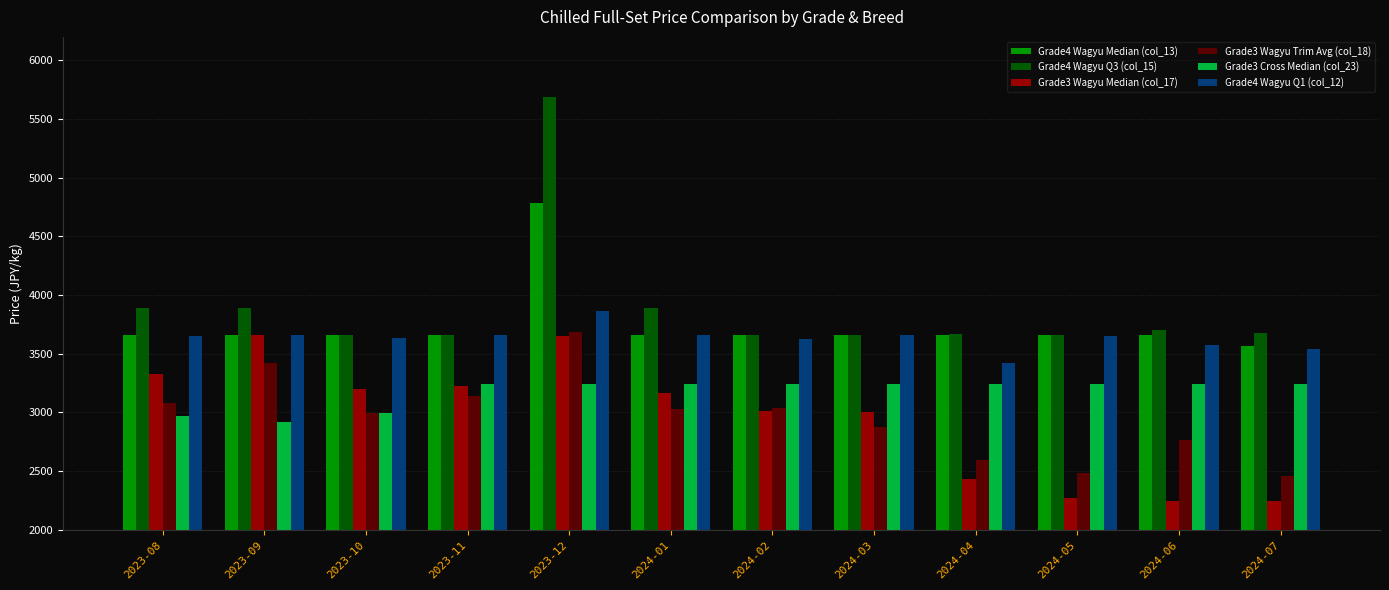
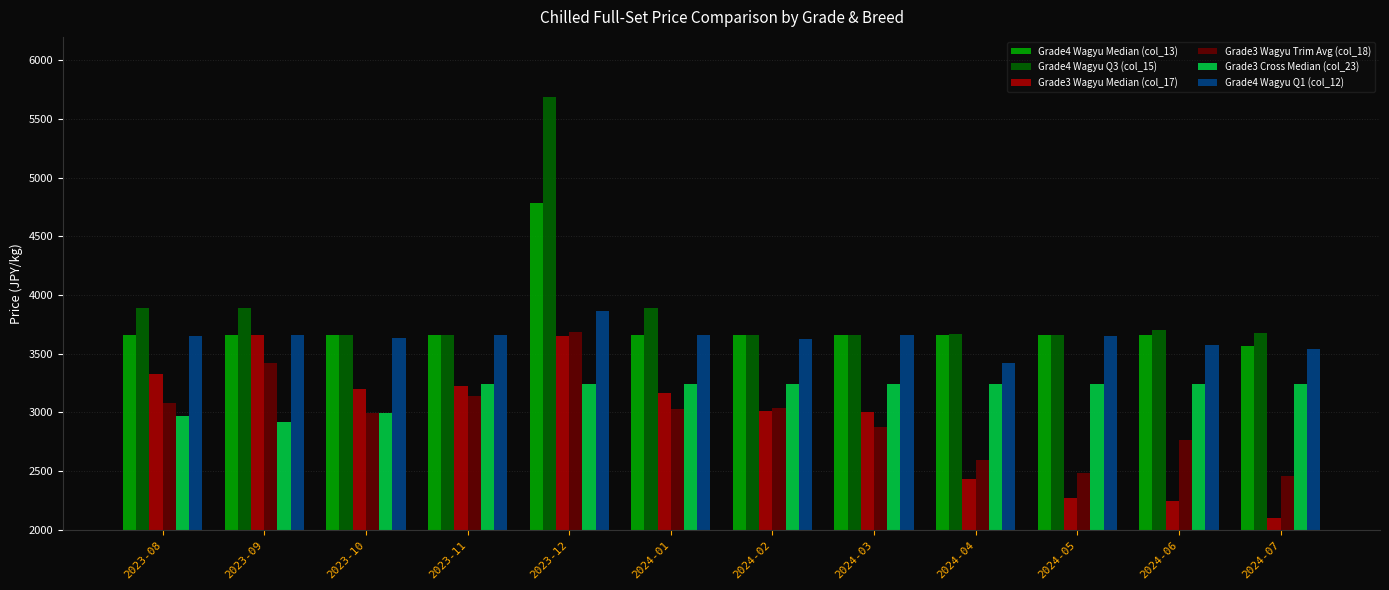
  {
    "Grade4 Wagyu Median (col_13)": {
      "2023-08": 3660,
      "2023-09": 3660,
      "2023-10": 3660,
      "2023-11": 3660,
      "2023-12": 4790,
      "2024-01": 3660,
      "2024-02": 3660,
      "2024-03": 3660,
      "2024-04": 3660,
      "2024-05": 3660,
      "2024-06": 3660,
      "2024-07": 3570
    },
    "Grade4 Wagyu Q3 (col_15)": {
      "2023-08": 3890,
      "2023-09": 3890,
      "2023-10": 3660,
      "2023-11": 3660,
      "2023-12": 5690,
      "2024-01": 3890,
      "2024-02": 3660,
      "2024-03": 3660,
      "2024-04": 3670,
      "2024-05": 3660,
      "2024-06": 3700,
      "2024-07": 3680
    },
    "Grade3 Wagyu Median (col_17)": {
      "2023-08": 3330,
      "2023-09": 3660,
      "2023-10": 3200,
      "2023-11": 3230,
      "2023-12": 3650,
      "2024-01": 3170,
      "2024-02": 3010,
      "2024-03": 3000,
      "2024-04": 2430,
      "2024-05": 2270,
      "2024-06": 2250,
-     "2024-07": 2240
+     "2024-07": 2100
    },
    "Grade3 Wagyu Trim Avg (col_18)": {
      "2023-08": 3080,
      "2023-09": 3420,
      "2023-10": 3000,
      "2023-11": 3140,
      "2023-12": 3680,
      "2024-01": 3030,
      "2024-02": 3040,
      "2024-03": 2880,
      "2024-04": 2600,
      "2024-05": 2480,
      "2024-06": 2770,
      "2024-07": 2460
    },
    "Grade3 Cross Median (col_23)": {
      "2023-08": 2970,
      "2023-09": 2920,
      "2023-10": 2990,
      "2023-11": 3240,
      "2023-12": 3240,
      "2024-01": 3240,
      "2024-02": 3240,
      "2024-03": 3240,
      "2024-04": 3240,
      "2024-05": 3240,
      "2024-06": 3240,
      "2024-07": 3240
    },
    "Grade4 Wagyu Q1 (col_12)": {
      "2023-08": 3650,
      "2023-09": 3660,
      "2023-10": 3640,
      "2023-11": 3660,
      "2023-12": 3860,
      "2024-01": 3660,
      "2024-02": 3630,
      "2024-03": 3660,
      "2024-04": 3430,
      "2024-05": 3650,
      "2024-06": 3580,
      "2024-07": 3540
    }
  }
